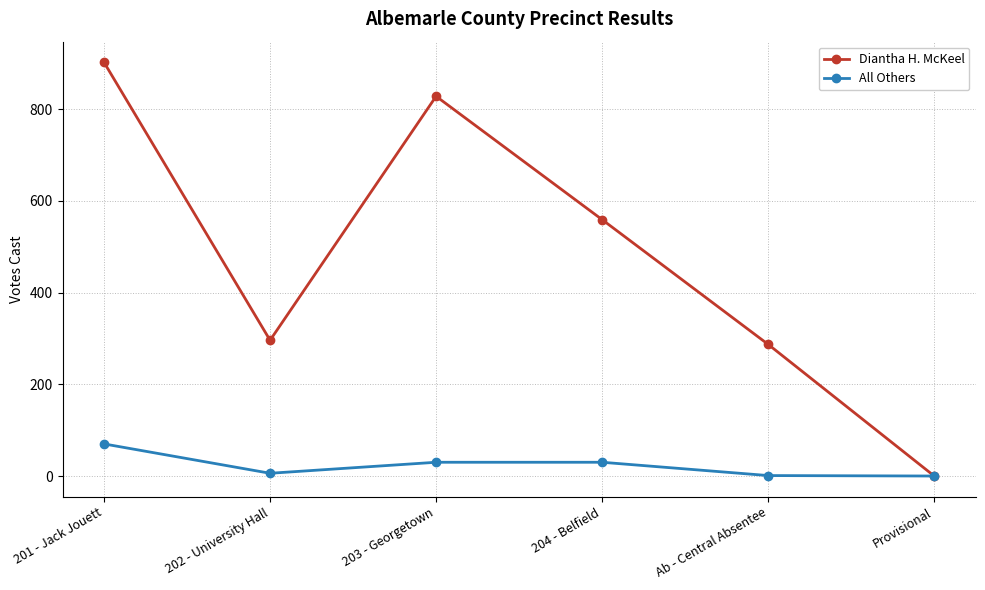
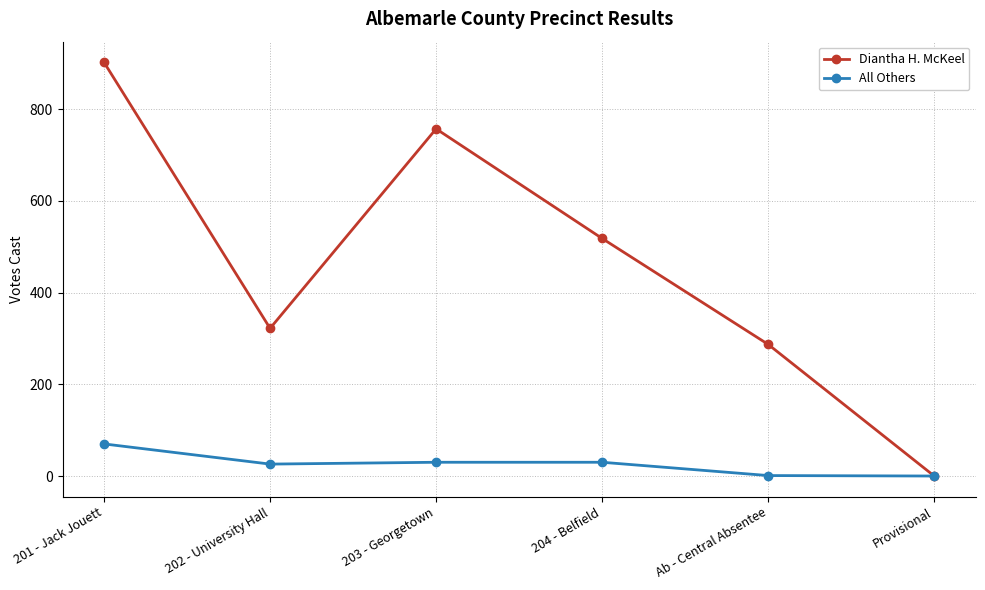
  {
    "Diantha H. McKeel": {
      "201 - Jack Jouett": 900,
-     "202 - University Hall": 300,
-     "203 - Georgetown": 830,
-     "204 - Belfield": 560,
+     "202 - University Hall": 320,
+     "203 - Georgetown": 760,
+     "204 - Belfield": 520,
      "Ab - Central Absentee": 290
    },
    "All Others": {
      "201 - Jack Jouett": 70,
-     "202 - University Hall": 10,
+     "202 - University Hall": 30,
      "203 - Georgetown": 30,
      "204 - Belfield": 30,
      "Ab - Central Absentee": 0
    }
  }
